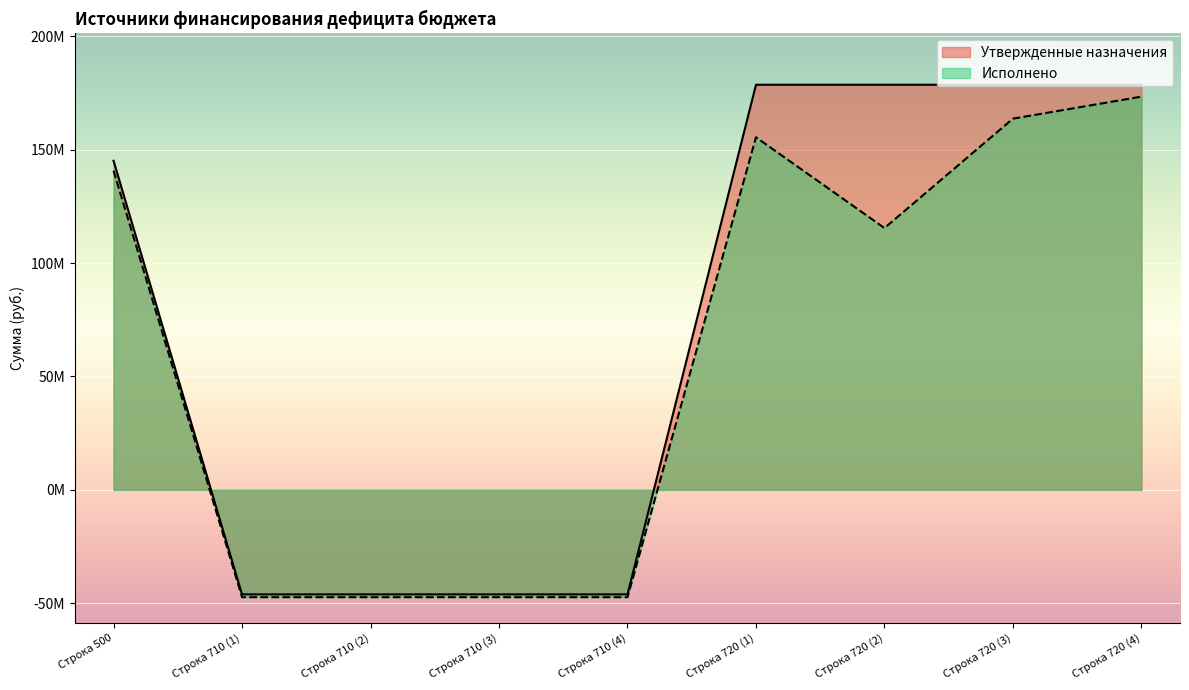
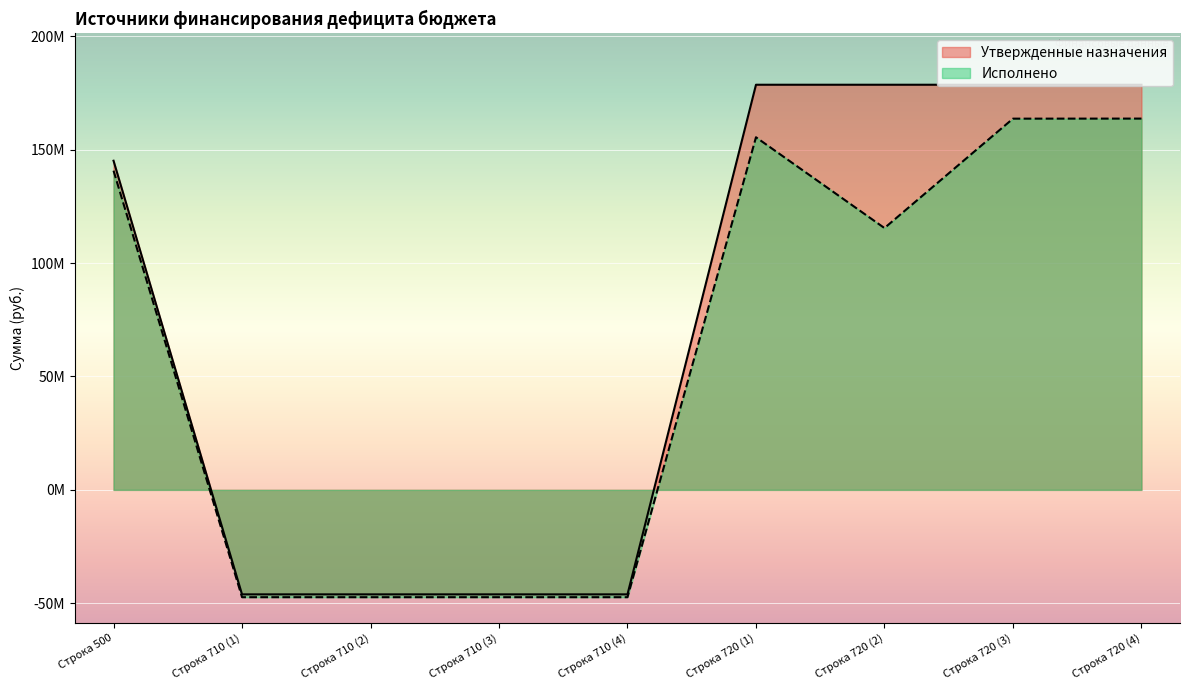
  {
    "Исполнено": {
-     "Строка 720 (4)": 173000000
+     "Строка 720 (4)": 164000000
    }
  }
